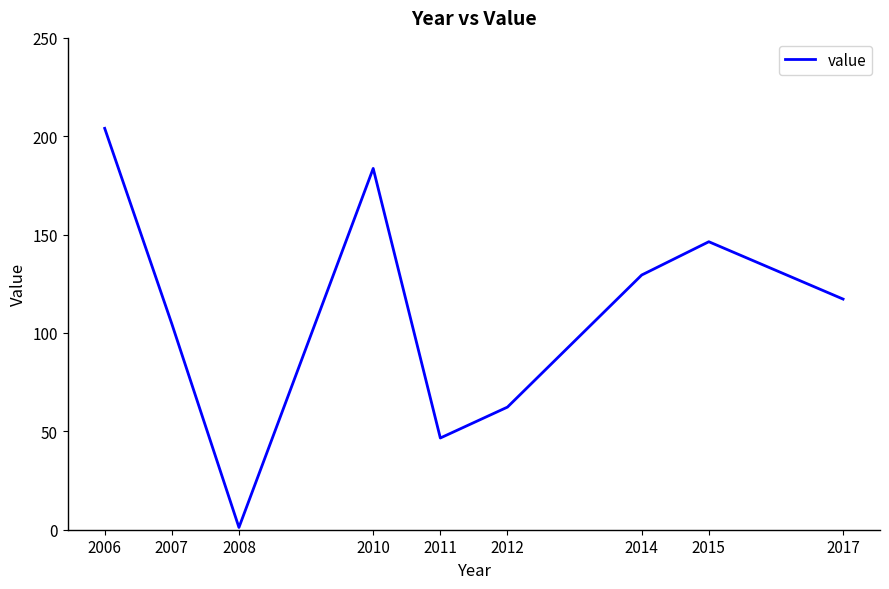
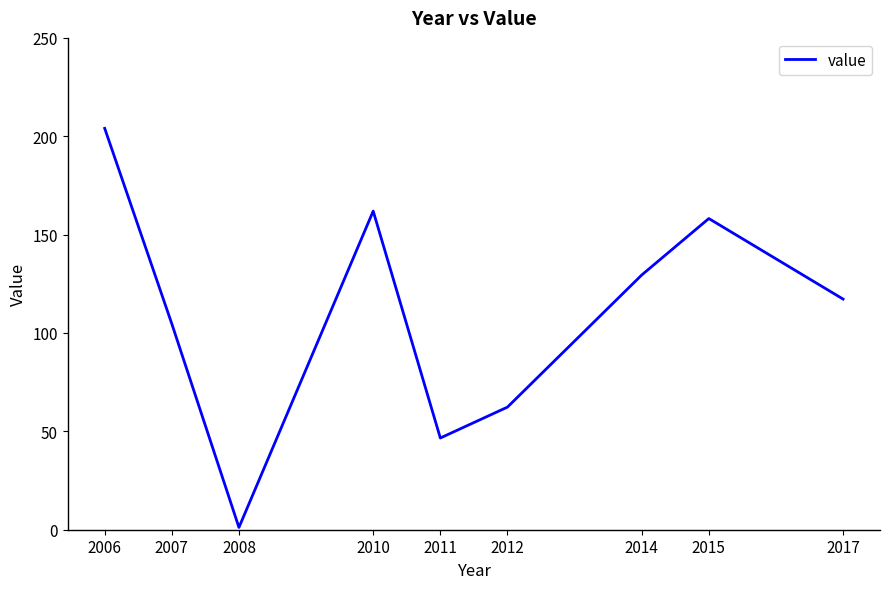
  {
    "2006": 204,
    "2007": 105,
    "2008": 1,
-   "2010": 184,
+   "2010": 162,
    "2011": 47,
    "2012": 62,
    "2014": 129,
-   "2015": 146,
+   "2015": 158,
    "2017": 117
  }
